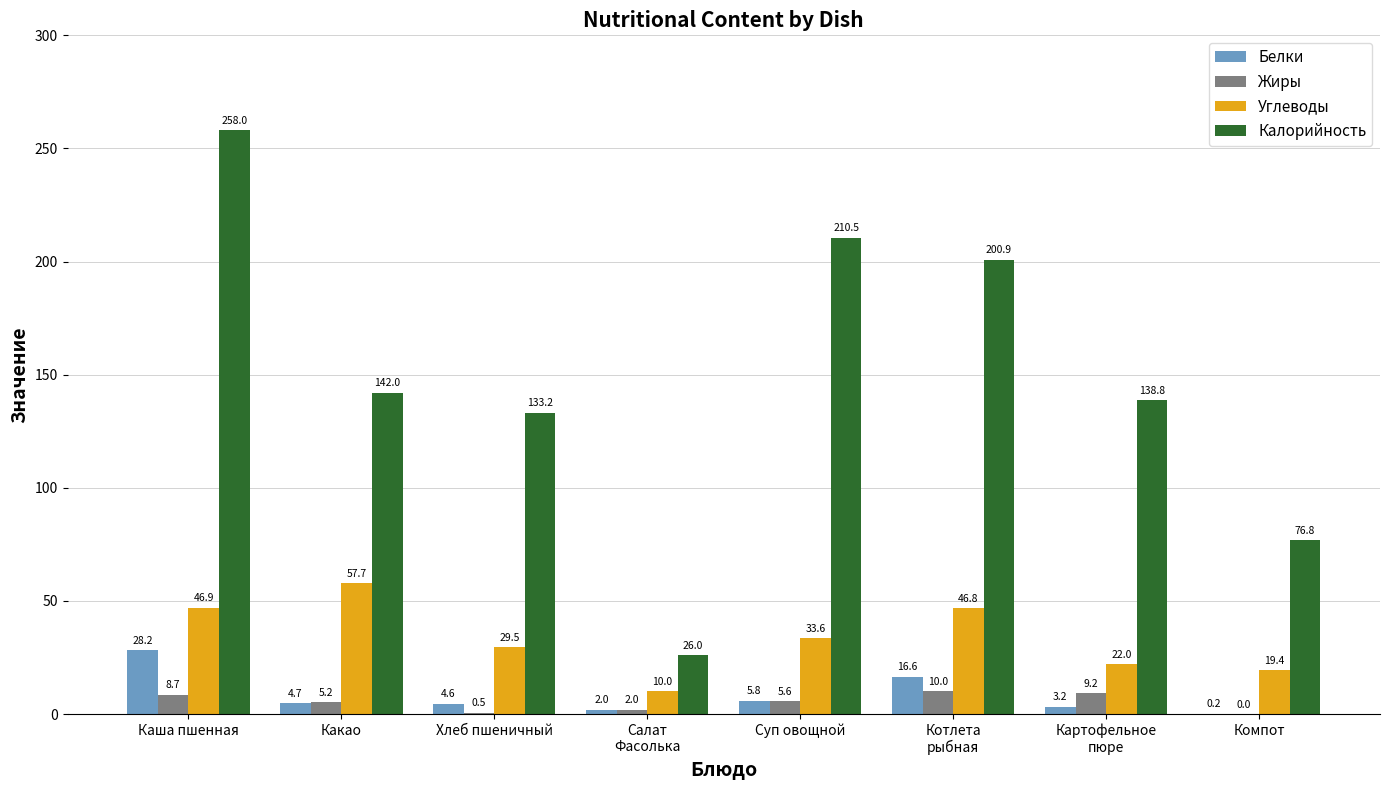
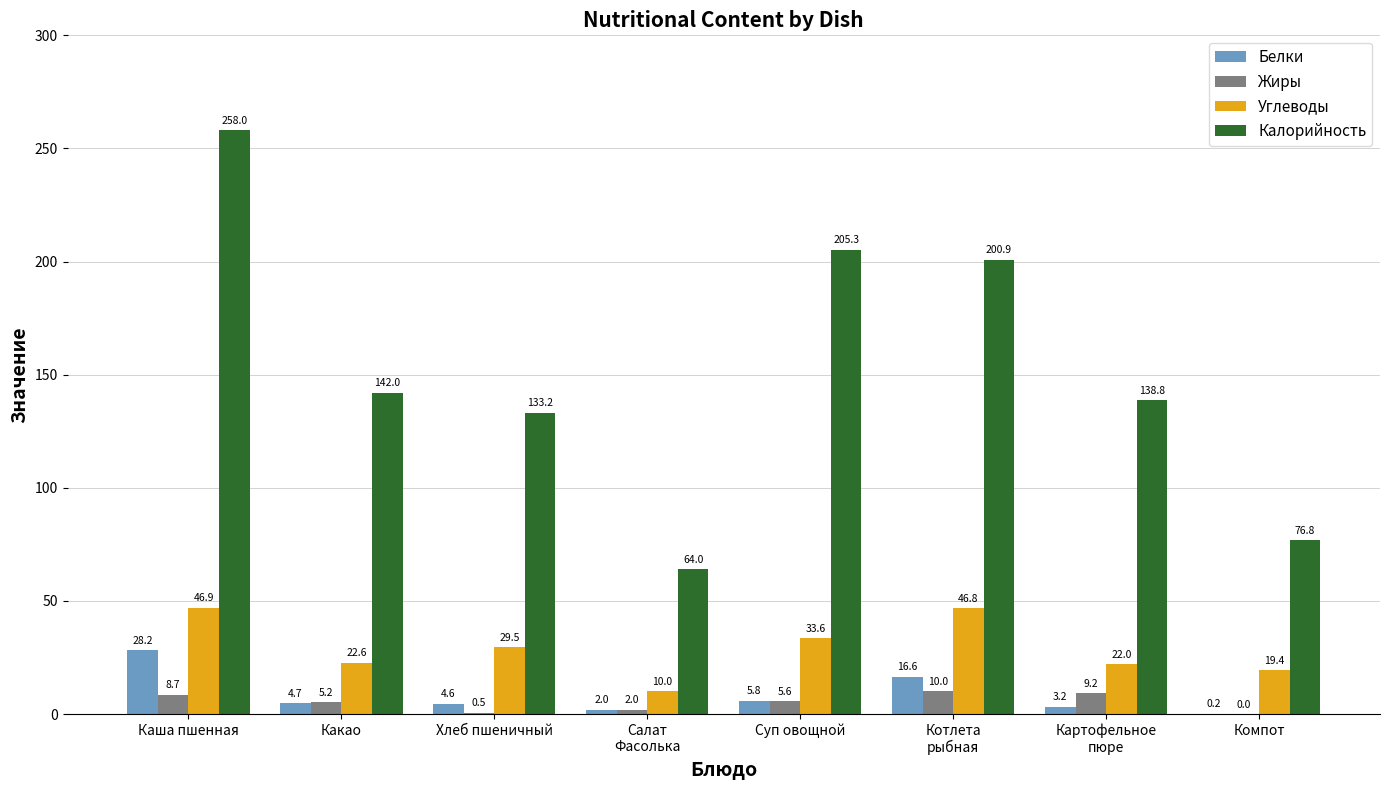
  {
    "Белки": {
      "Каша пшенная": 28.2,
      "Какао": 4.7,
      "Хлеб пшеничный": 4.6,
      "Салат Фасолька": 2.0,
      "Суп овощной": 5.8,
      "Котлета рыбная": 16.6,
      "Картофельное пюре": 3.2,
      "Компот": 0.2
    },
    "Жиры": {
      "Каша пшенная": 8.7,
      "Какао": 5.2,
      "Хлеб пшеничный": 0.5,
      "Салат Фасолька": 2.0,
      "Суп овощной": 5.6,
      "Котлета рыбная": 10.0,
      "Картофельное пюре": 9.2,
      "Компот": 0.0
    },
    "Углеводы": {
      "Каша пшенная": 46.9,
-     "Какао": 57.7,
+     "Какао": 22.6,
      "Хлеб пшеничный": 29.5,
      "Салат Фасолька": 10.0,
      "Суп овощной": 33.6,
      "Котлета рыбная": 46.8,
      "Картофельное пюре": 22.0,
      "Компот": 19.4
    },
    "Калорийность": {
      "Каша пшенная": 258.0,
      "Какао": 142.0,
      "Хлеб пшеничный": 133.2,
-     "Салат Фасолька": 26.0,
-     "Суп овощной": 210.5,
+     "Салат Фасолька": 64.0,
+     "Суп овощной": 205.3,
      "Котлета рыбная": 200.9,
      "Картофельное пюре": 138.8,
      "Компот": 76.8
    }
  }
